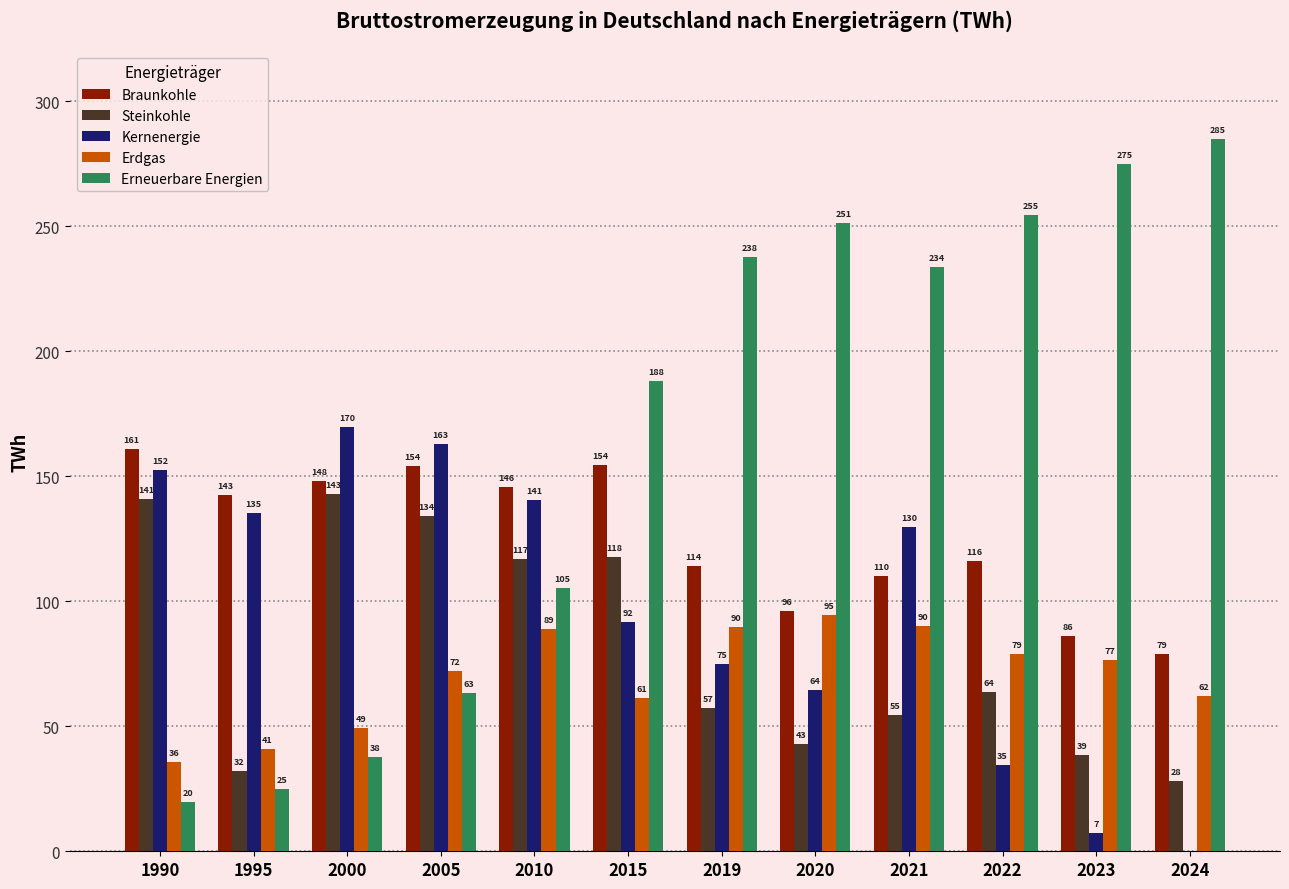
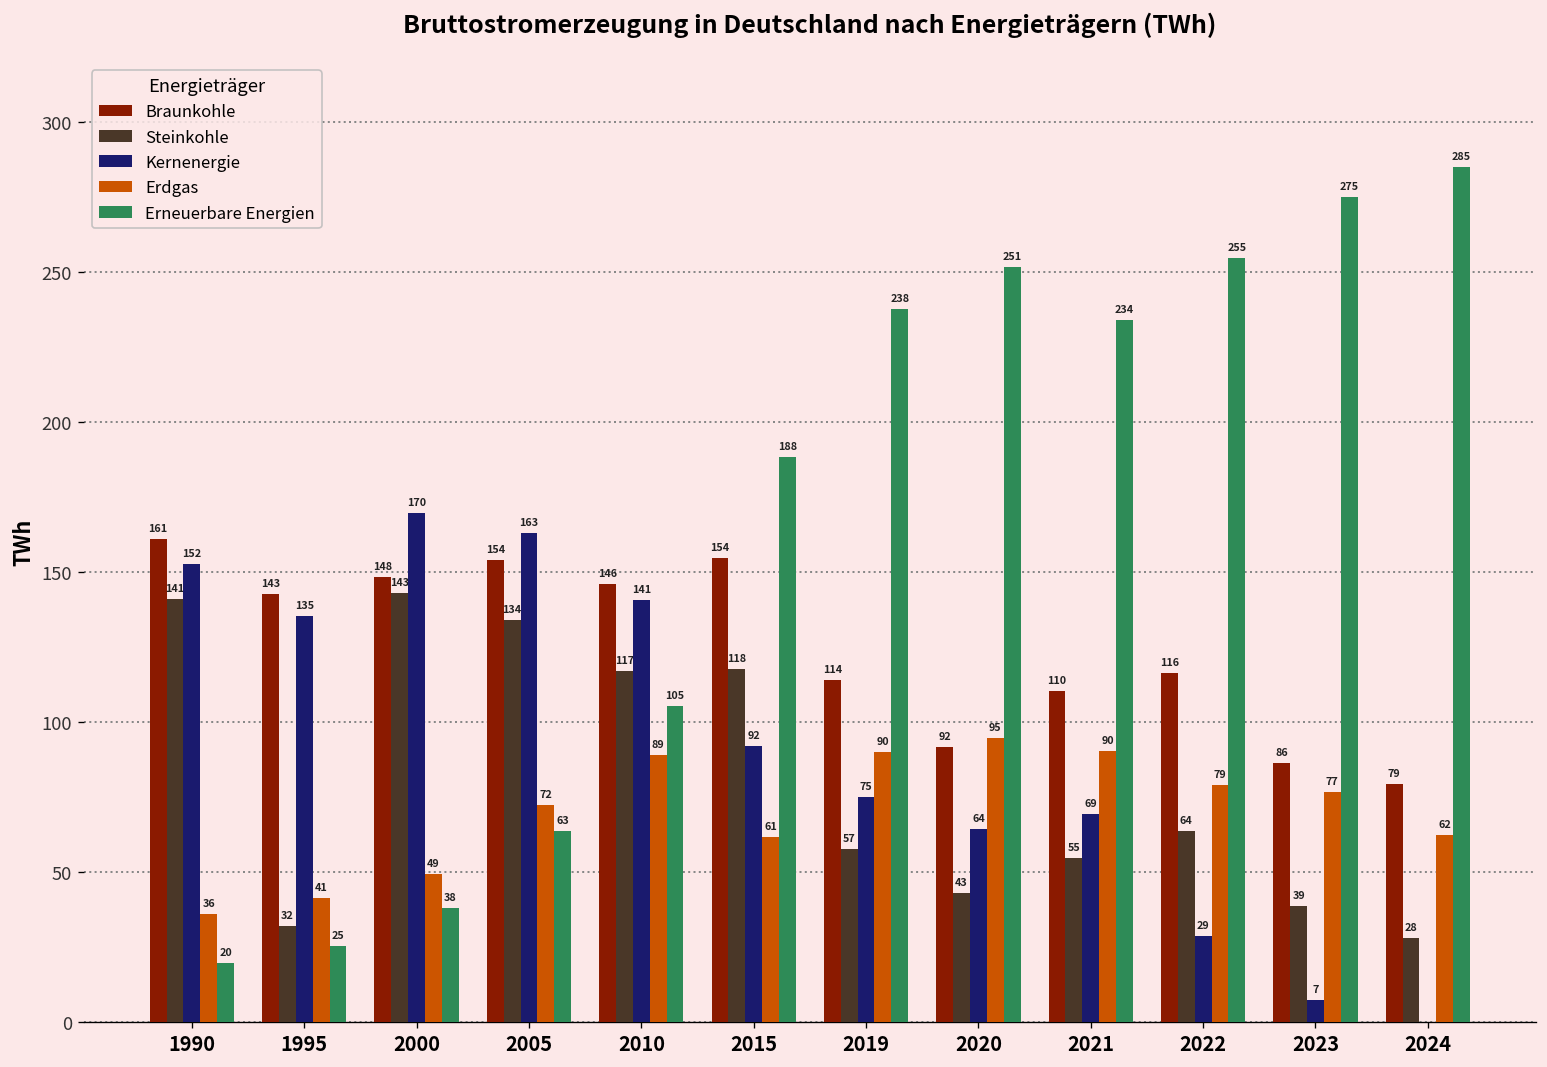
  {
    "Braunkohle": {
      "1990": 161,
      "1995": 143,
      "2000": 148,
      "2005": 154,
      "2010": 146,
      "2015": 154,
      "2019": 114,
-     "2020": 96,
+     "2020": 92,
      "2021": 110,
      "2022": 116,
      "2023": 86,
      "2024": 79
    },
    "Steinkohle": {
      "1990": 141,
      "1995": 32,
      "2000": 143,
      "2005": 134,
      "2010": 117,
      "2015": 118,
      "2019": 57,
      "2020": 43,
      "2021": 55,
      "2022": 64,
      "2023": 39,
      "2024": 28
    },
    "Kernenergie": {
      "1990": 152,
      "1995": 135,
      "2000": 170,
      "2005": 163,
      "2010": 141,
      "2015": 92,
      "2019": 75,
      "2020": 64,
-     "2021": 130,
-     "2022": 35,
+     "2021": 69,
+     "2022": 29,
      "2023": 7
    },
    "Erdgas": {
      "1990": 36,
      "1995": 41,
      "2000": 49,
      "2005": 72,
      "2010": 89,
      "2015": 61,
      "2019": 90,
      "2020": 95,
      "2021": 90,
      "2022": 79,
      "2023": 77,
      "2024": 62
    },
    "Erneuerbare Energien": {
      "1990": 20,
      "1995": 25,
      "2000": 38,
      "2005": 63,
      "2010": 105,
      "2015": 188,
      "2019": 238,
      "2020": 251,
      "2021": 234,
      "2022": 255,
      "2023": 275,
      "2024": 285
    }
  }
